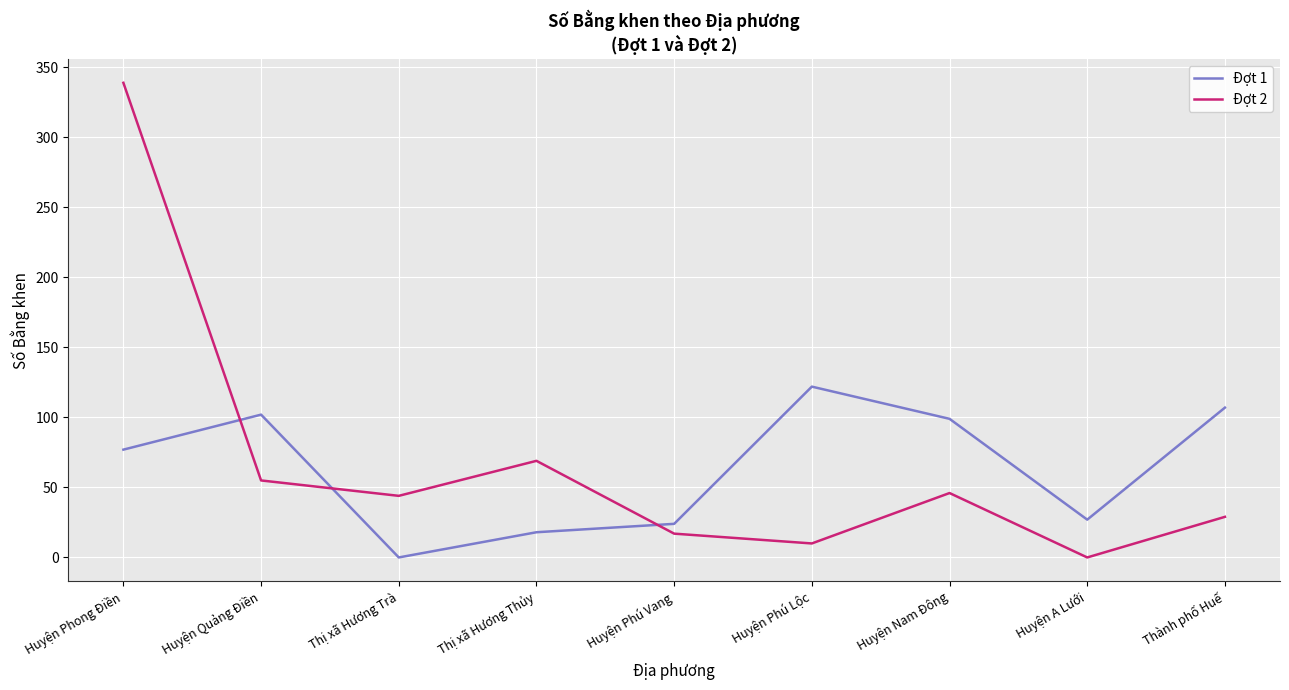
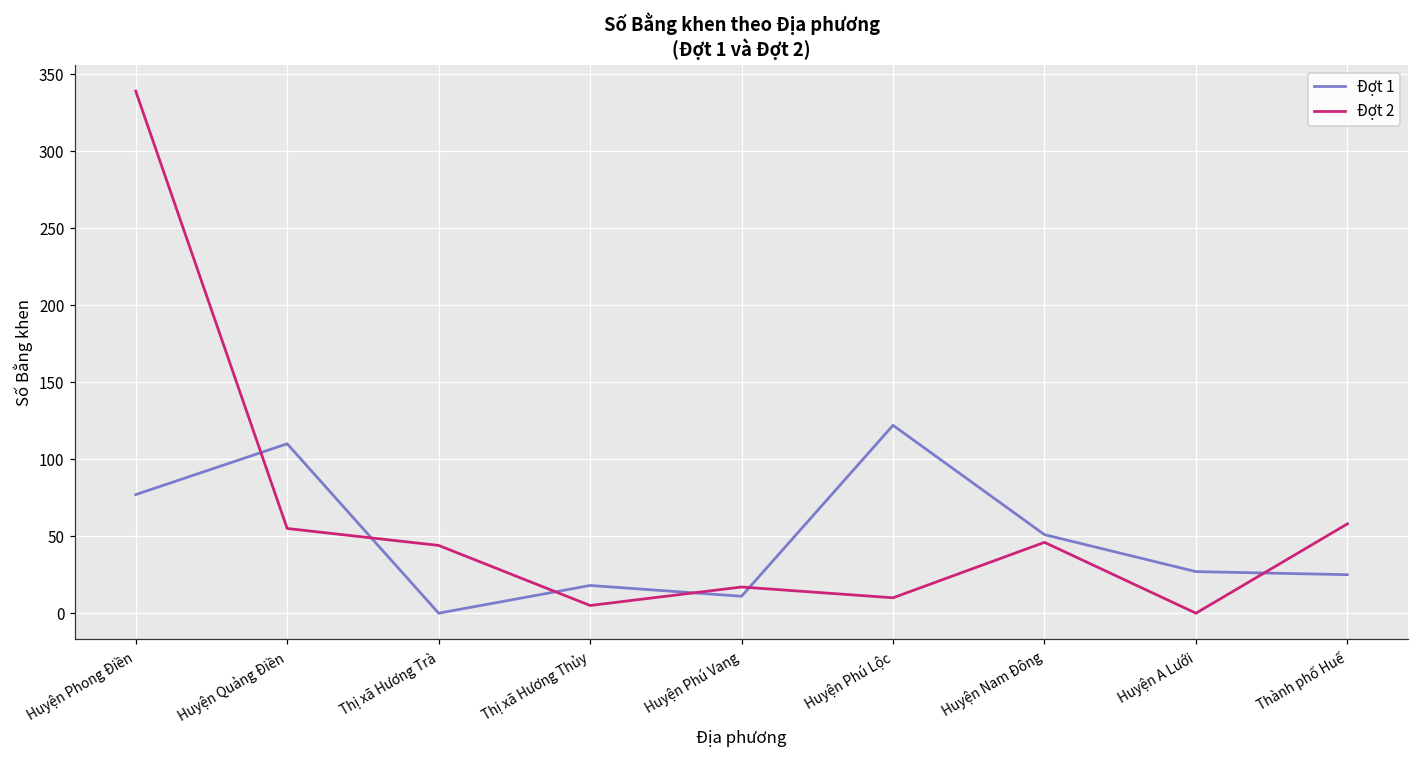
  {
    "Đợt 1": {
      "Huyện Phong Điền": 77,
-     "Huyện Quảng Điền": 102,
+     "Huyện Quảng Điền": 110,
      "Thị xã Hương Trà": 0,
      "Thị xã Hương Thủy": 18,
-     "Huyện Phú Vang": 24,
+     "Huyện Phú Vang": 11,
      "Huyện Phú Lộc": 122,
-     "Huyện Nam Đông": 99,
+     "Huyện Nam Đông": 51,
      "Huyện A Lưới": 27,
-     "Thành phố Huế": 107
+     "Thành phố Huế": 25
    },
    "Đợt 2": {
      "Huyện Phong Điền": 339,
      "Huyện Quảng Điền": 55,
      "Thị xã Hương Trà": 44,
-     "Thị xã Hương Thủy": 69,
+     "Thị xã Hương Thủy": 5,
      "Huyện Phú Vang": 17,
      "Huyện Phú Lộc": 10,
      "Huyện Nam Đông": 46,
      "Huyện A Lưới": 0,
-     "Thành phố Huế": 29
+     "Thành phố Huế": 58
    }
  }
